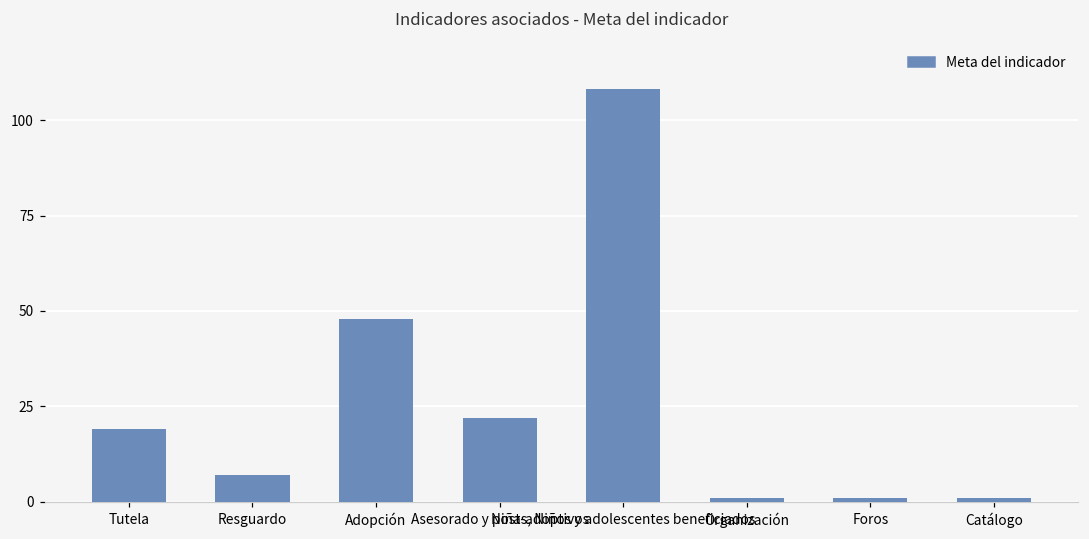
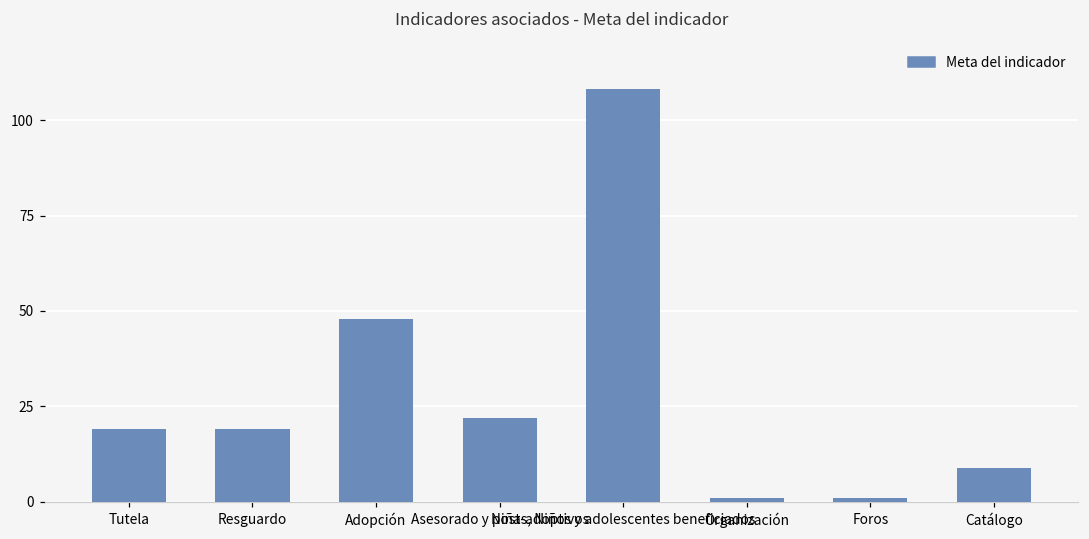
  {
    "Tutela": 19,
-   "Resguardo": 7,
+   "Resguardo": 19,
    "Adopción": 48,
    "Foros": 1,
-   "Catálogo": 1
+   "Catálogo": 9
  }
